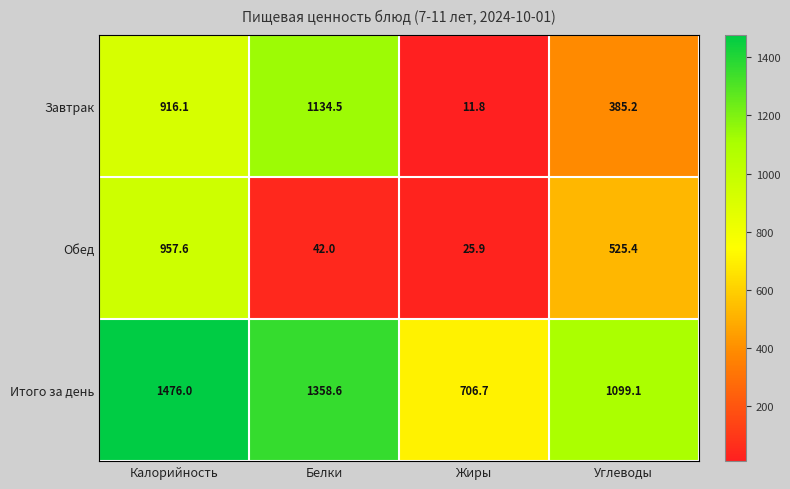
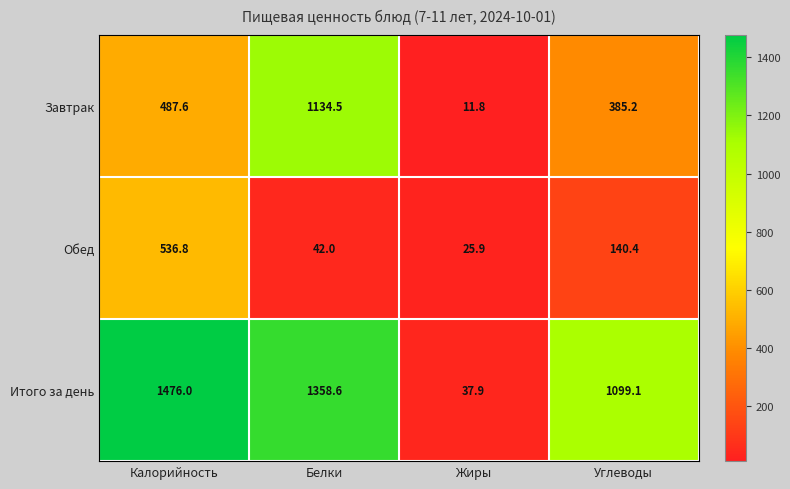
  {
    "Завтрак": {
-     "Калорийность": 916.1,
+     "Калорийность": 487.6,
      "Белки": 1134.5,
      "Жиры": 11.8,
      "Углеводы": 385.2
    },
    "Обед": {
-     "Калорийность": 957.6,
+     "Калорийность": 536.8,
      "Белки": 42.0,
      "Жиры": 25.9,
-     "Углеводы": 525.4
+     "Углеводы": 140.4
    },
    "Итого за день": {
      "Калорийность": 1476.0,
      "Белки": 1358.6,
-     "Жиры": 706.7,
+     "Жиры": 37.9,
      "Углеводы": 1099.1
    }
  }
